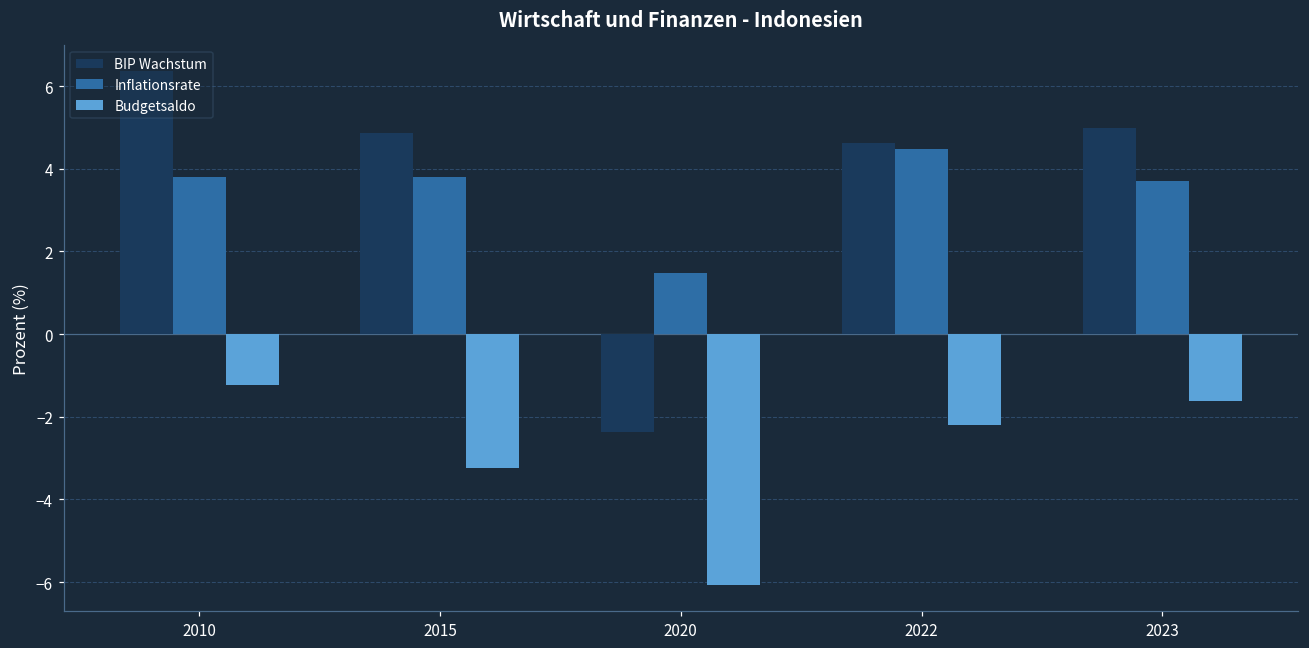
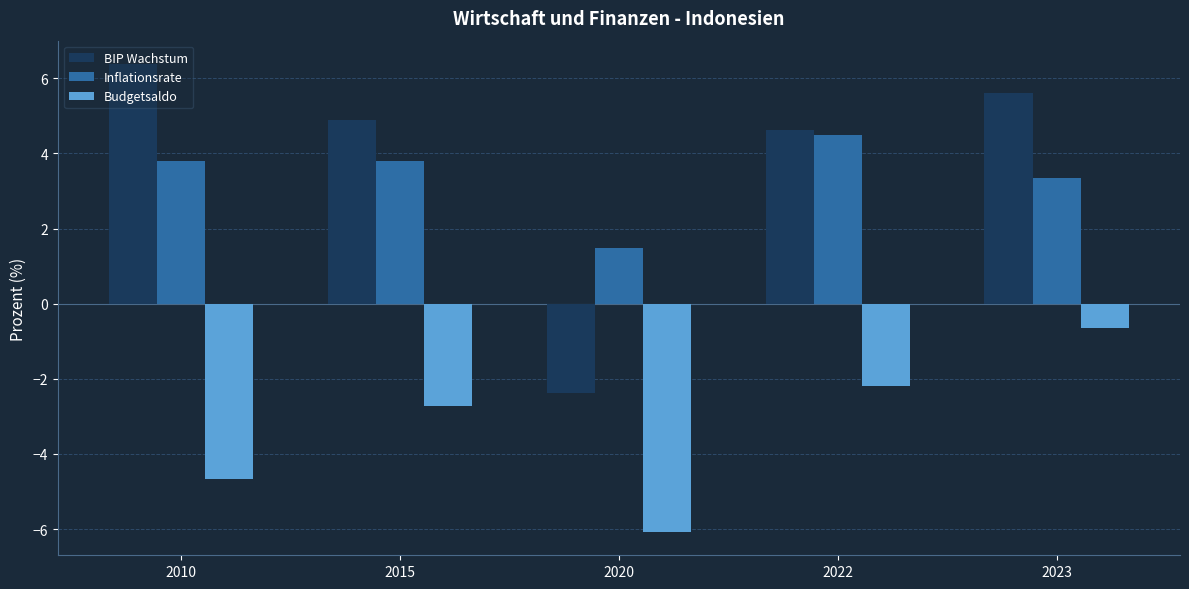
  {
    "BIP Wachstum": {
      "2015": 4.9,
      "2020": -2.4,
      "2022": 4.6,
-     "2023": 5.0
+     "2023": 5.6
    },
    "Inflationsrate": {
      "2010": 3.8,
      "2015": 3.8,
      "2020": 1.5,
      "2022": 4.5,
-     "2023": 3.7
+     "2023": 3.4
    },
    "Budgetsaldo": {
-     "2010": -1.2,
-     "2015": -3.2,
+     "2010": -4.7,
+     "2015": -2.7,
      "2020": -6.1,
      "2022": -2.2,
-     "2023": -1.6
+     "2023": -0.6
    }
  }
